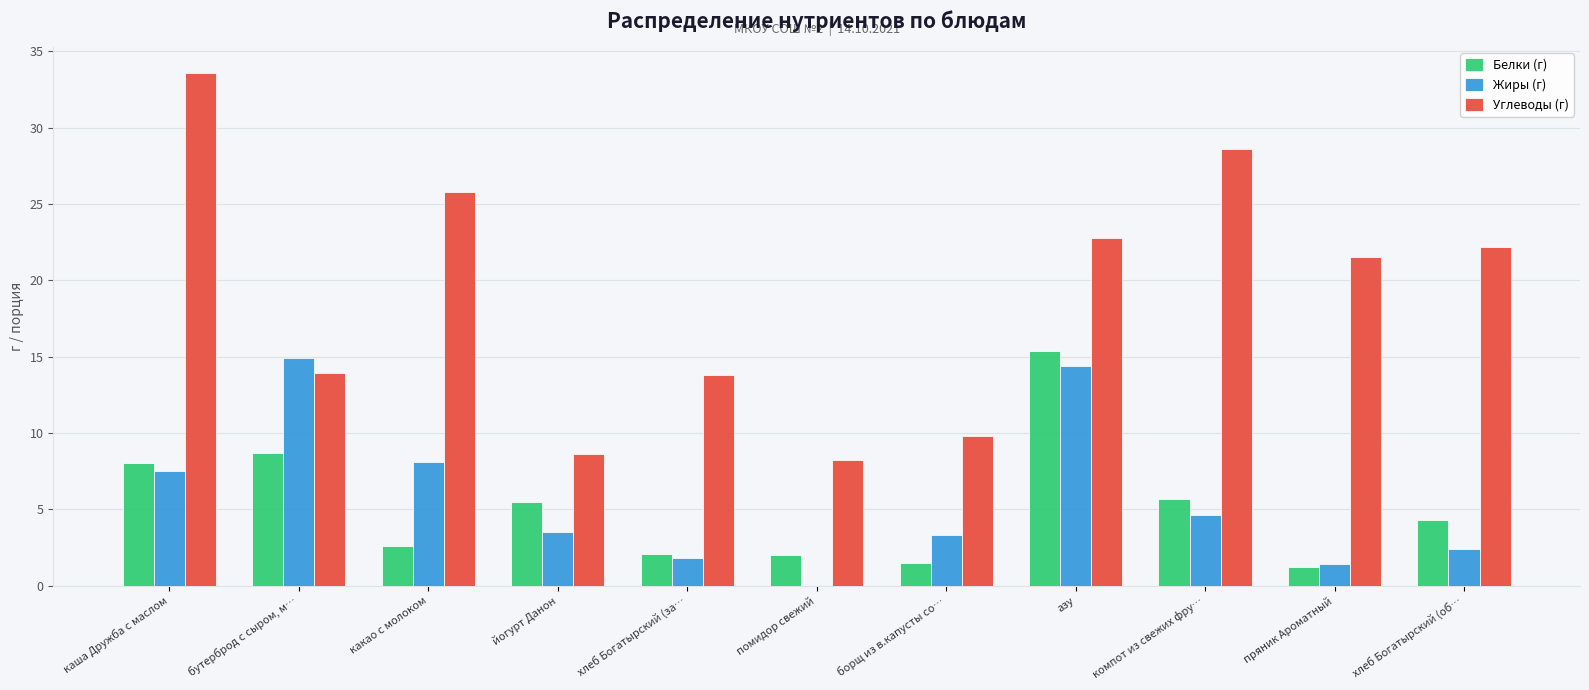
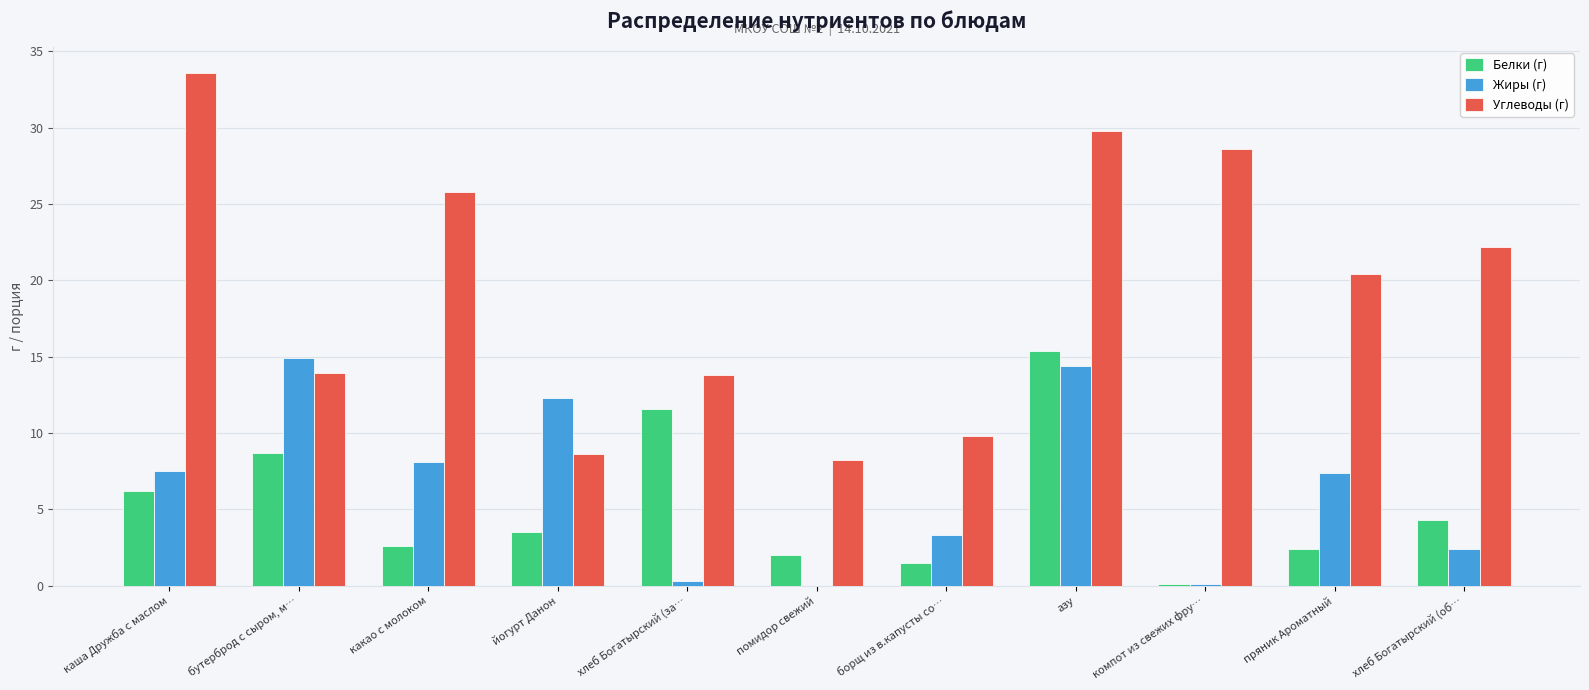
  {
    "Белки (г)": {
-     "каша Дружба с маслом": 8.0,
+     "каша Дружба с маслом": 6.2,
      "бутерброд с сыром, м…": 8.7,
      "какао с молоком": 2.6,
-     "йогурт Данон": 5.5,
-     "хлеб Богатырский (за…": 2.1,
+     "йогурт Данон": 3.5,
+     "хлеб Богатырский (за…": 11.6,
      "помидор свежий": 2.0,
      "борщ из в.капусты со…": 1.5,
      "азу": 15.4,
-     "компот из свежих фру…": 5.7,
-     "пряник Ароматный": 1.2,
+     "компот из свежих фру…": 0.1,
+     "пряник Ароматный": 2.4,
      "хлеб Богатырский (об…": 4.3
    },
    "Жиры (г)": {
      "каша Дружба с маслом": 7.5,
      "бутерброд с сыром, м…": 14.9,
      "какао с молоком": 8.1,
-     "йогурт Данон": 3.5,
-     "хлеб Богатырский (за…": 1.8,
+     "йогурт Данон": 12.3,
+     "хлеб Богатырский (за…": 0.3,
      "помидор свежий": 0.0,
      "борщ из в.капусты со…": 3.3,
      "азу": 14.4,
-     "компот из свежих фру…": 4.6,
-     "пряник Ароматный": 1.4,
+     "компот из свежих фру…": 0.1,
+     "пряник Ароматный": 7.4,
      "хлеб Богатырский (об…": 2.4
    },
    "Углеводы (г)": {
      "каша Дружба с маслом": 33.6,
      "бутерброд с сыром, м…": 13.9,
      "какао с молоком": 25.8,
      "йогурт Данон": 8.6,
      "хлеб Богатырский (за…": 13.8,
      "помидор свежий": 8.2,
      "борщ из в.капусты со…": 9.8,
-     "азу": 22.8,
+     "азу": 29.8,
      "компот из свежих фру…": 28.6,
-     "пряник Ароматный": 21.5,
+     "пряник Ароматный": 20.4,
      "хлеб Богатырский (об…": 22.2
    }
  }
